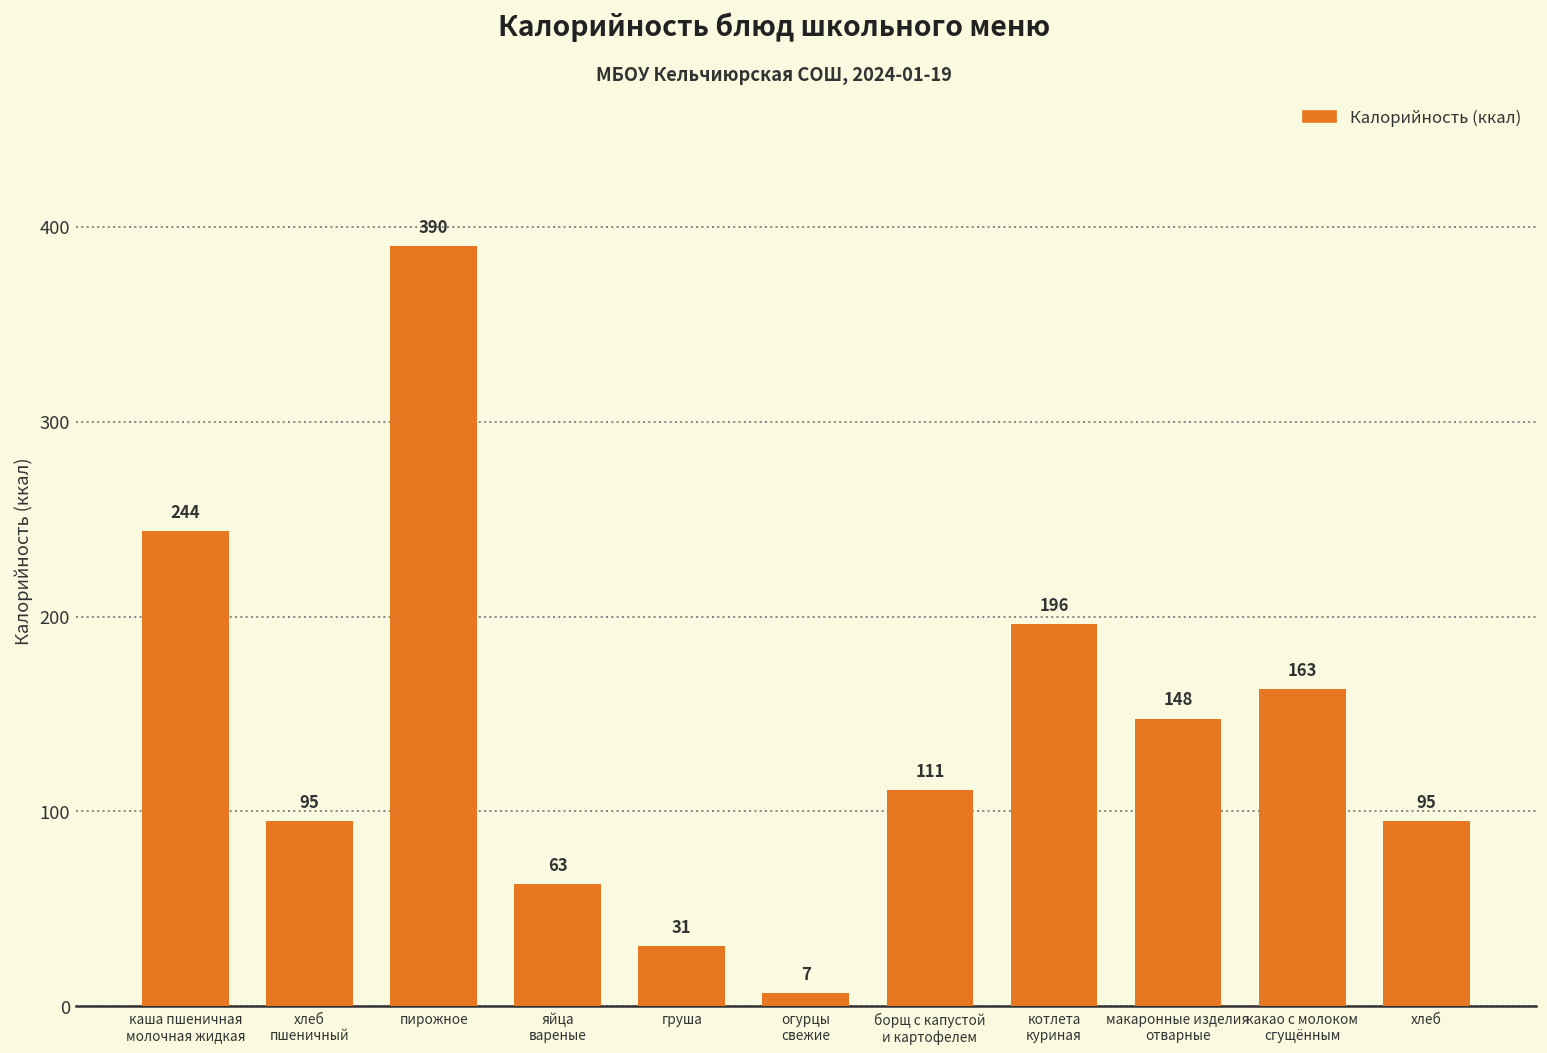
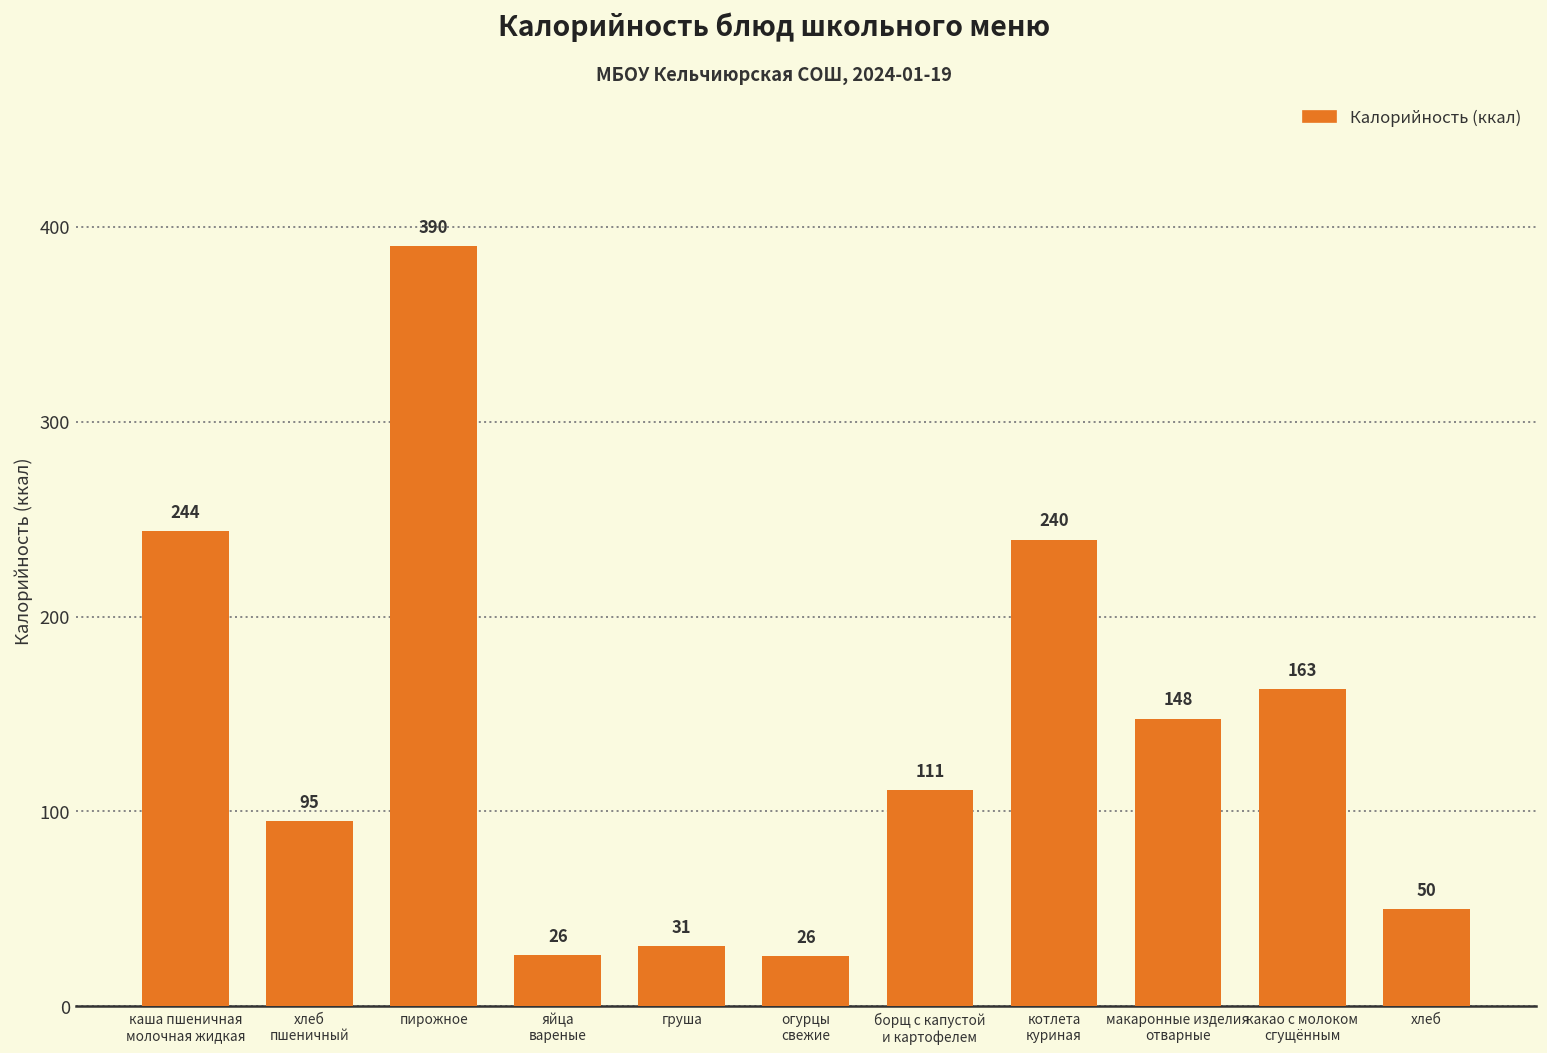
  {
    "каша пшеничная молочная жидкая": 244,
    "хлеб пшеничный": 95,
    "пирожное": 390,
-   "яйца вареные": 63,
+   "яйца вареные": 26,
    "груша": 31,
-   "огурцы свежие": 7,
+   "огурцы свежие": 26,
    "борщ с капустой и картофелем": 111,
-   "котлета куриная": 196,
+   "котлета куриная": 240,
    "макаронные изделия отварные": 148,
    "какао с молоком сгущённым": 163,
-   "хлеб": 95
+   "хлеб": 50
  }
